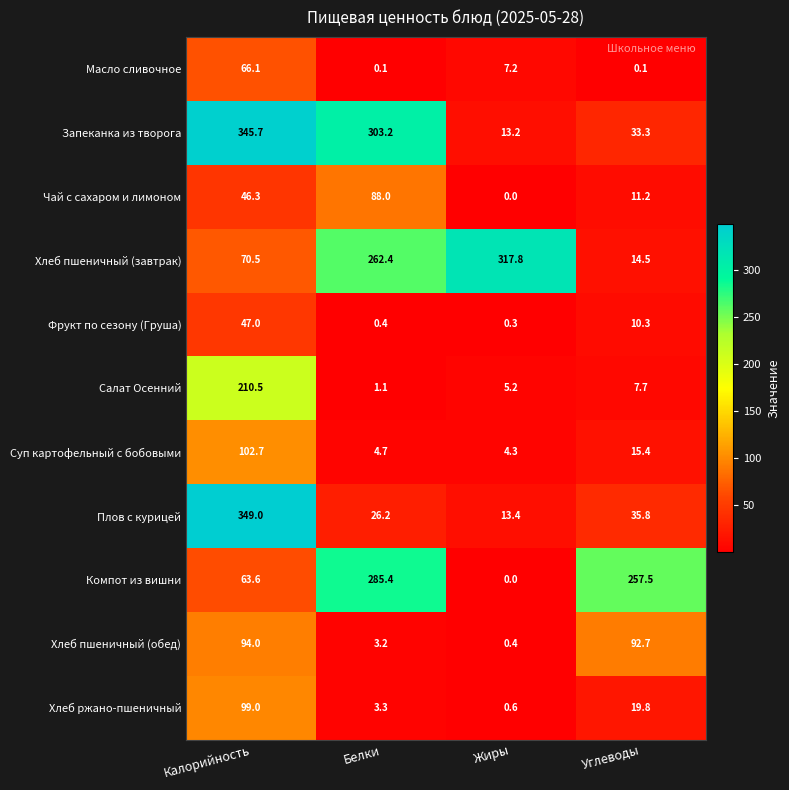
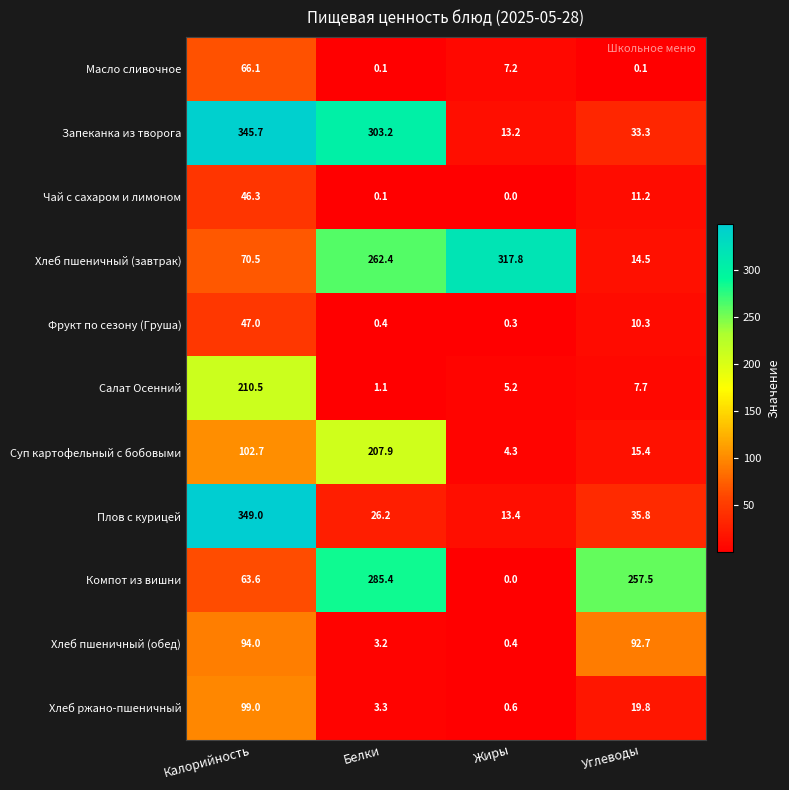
  {
    "Масло сливочное": {
      "Калорийность": 66.1,
      "Белки": 0.1,
      "Жиры": 7.2
    },
    "Запеканка из творога": {
      "Калорийность": 345.7,
      "Белки": 303.2,
      "Жиры": 13.2,
      "Углеводы": 33.3
    },
    "Чай с сахаром и лимоном": {
      "Калорийность": 46.3,
-     "Белки": 88.0,
+     "Белки": 0.1,
      "Жиры": 0.0,
      "Углеводы": 11.2
    },
    "Хлеб пшеничный (завтрак)": {
      "Калорийность": 70.5,
      "Белки": 262.4,
      "Жиры": 317.8,
      "Углеводы": 14.5
    },
    "Фрукт по сезону (Груша)": {
      "Калорийность": 47.0,
      "Белки": 0.4,
      "Жиры": 0.3,
      "Углеводы": 10.3
    },
    "Салат Осенний": {
      "Калорийность": 210.5,
      "Белки": 1.1,
      "Жиры": 5.2,
      "Углеводы": 7.7
    },
    "Суп картофельный с бобовыми": {
      "Калорийность": 102.7,
-     "Белки": 4.7,
+     "Белки": 207.9,
      "Жиры": 4.3,
      "Углеводы": 15.4
    },
    "Плов с курицей": {
      "Калорийность": 349.0,
      "Белки": 26.2,
      "Жиры": 13.4,
      "Углеводы": 35.8
    },
    "Компот из вишни": {
      "Калорийность": 63.6,
      "Белки": 285.4,
      "Жиры": 0.0,
      "Углеводы": 257.5
    },
    "Хлеб пшеничный (обед)": {
      "Калорийность": 94.0,
      "Белки": 3.2,
      "Жиры": 0.4,
      "Углеводы": 92.7
    },
    "Хлеб ржано-пшеничный": {
      "Калорийность": 99.0,
      "Белки": 3.3,
      "Жиры": 0.6,
      "Углеводы": 19.8
    }
  }
